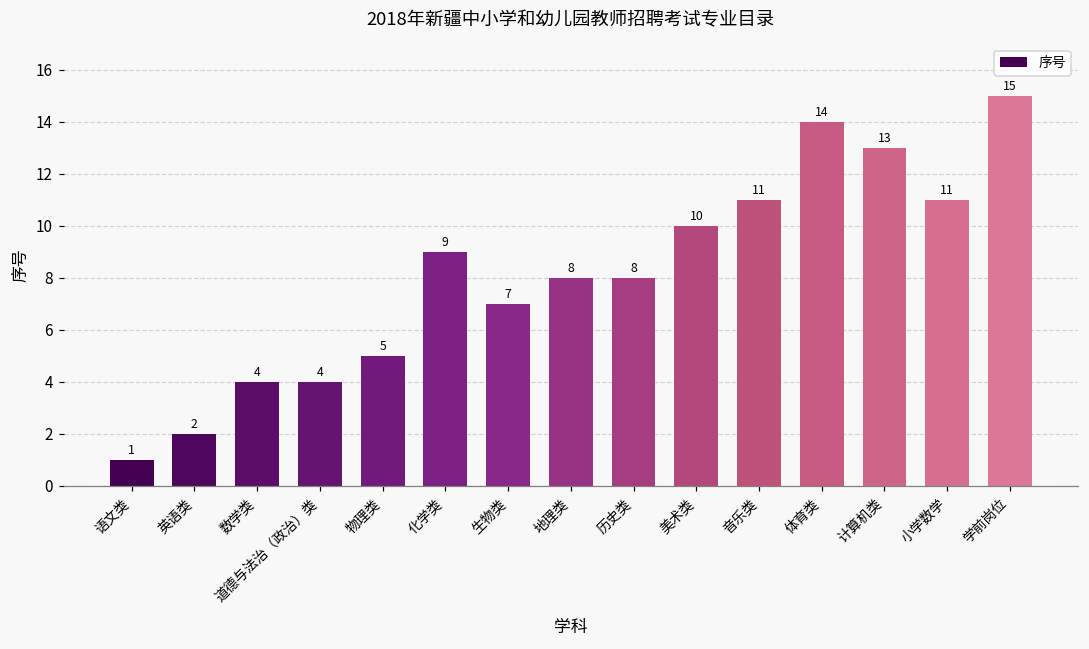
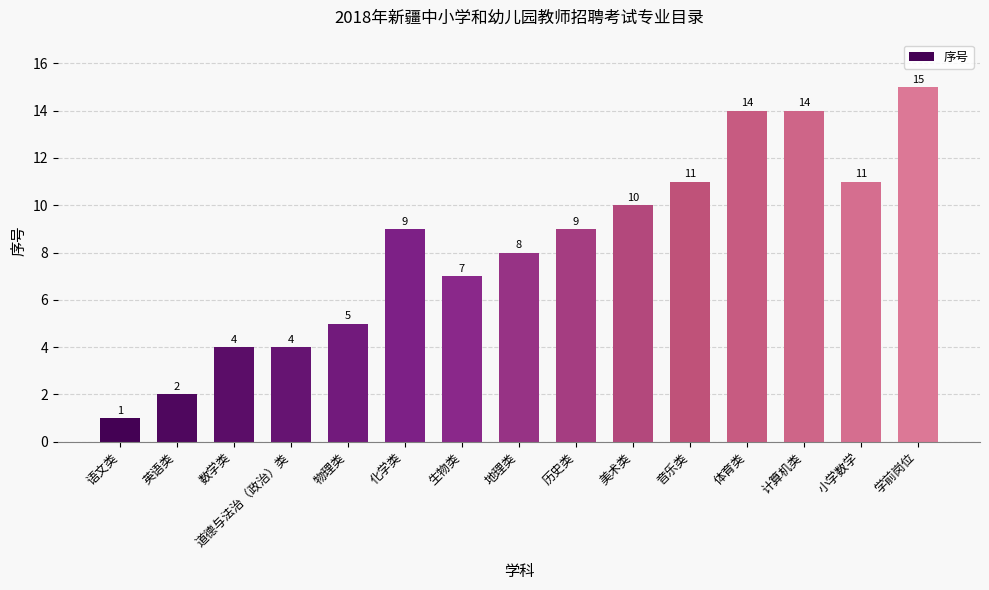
  {
    "语文类": 1,
    "英语类": 2,
    "数学类": 4,
    "道德与法治（政治）类": 4,
    "物理类": 5,
    "化学类": 9,
    "生物类": 7,
    "地理类": 8,
-   "历史类": 8,
+   "历史类": 9,
    "美术类": 10,
    "音乐类": 11,
    "体育类": 14,
-   "计算机类": 13,
+   "计算机类": 14,
    "小学数学": 11,
    "学前岗位": 15
  }
